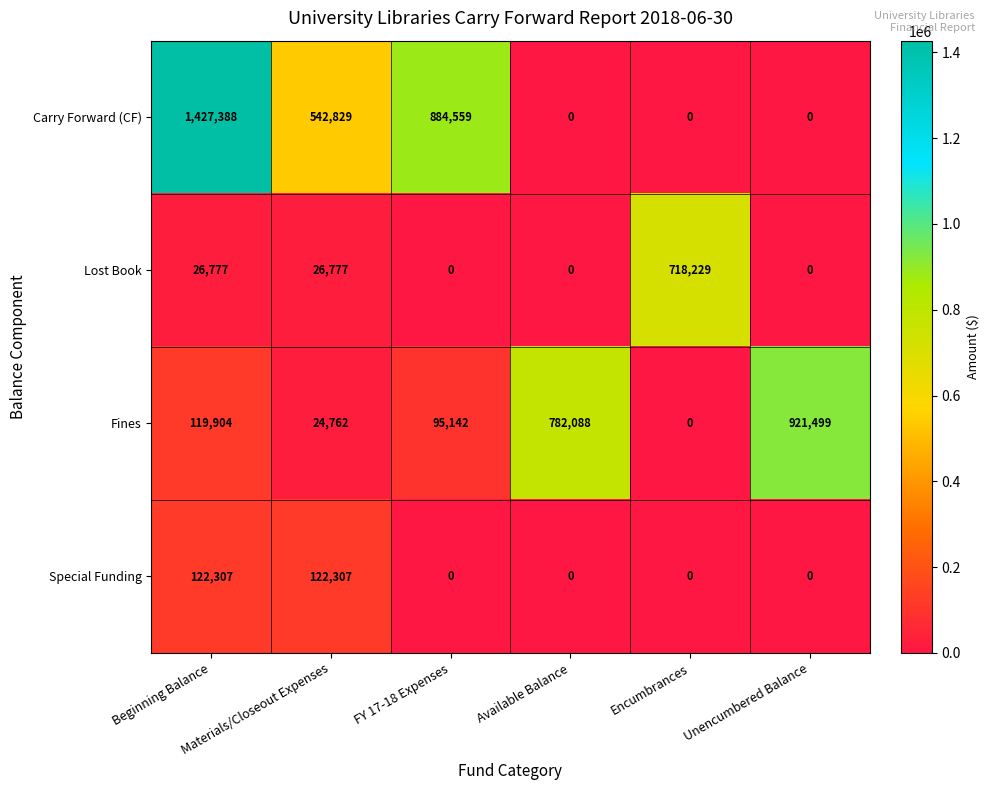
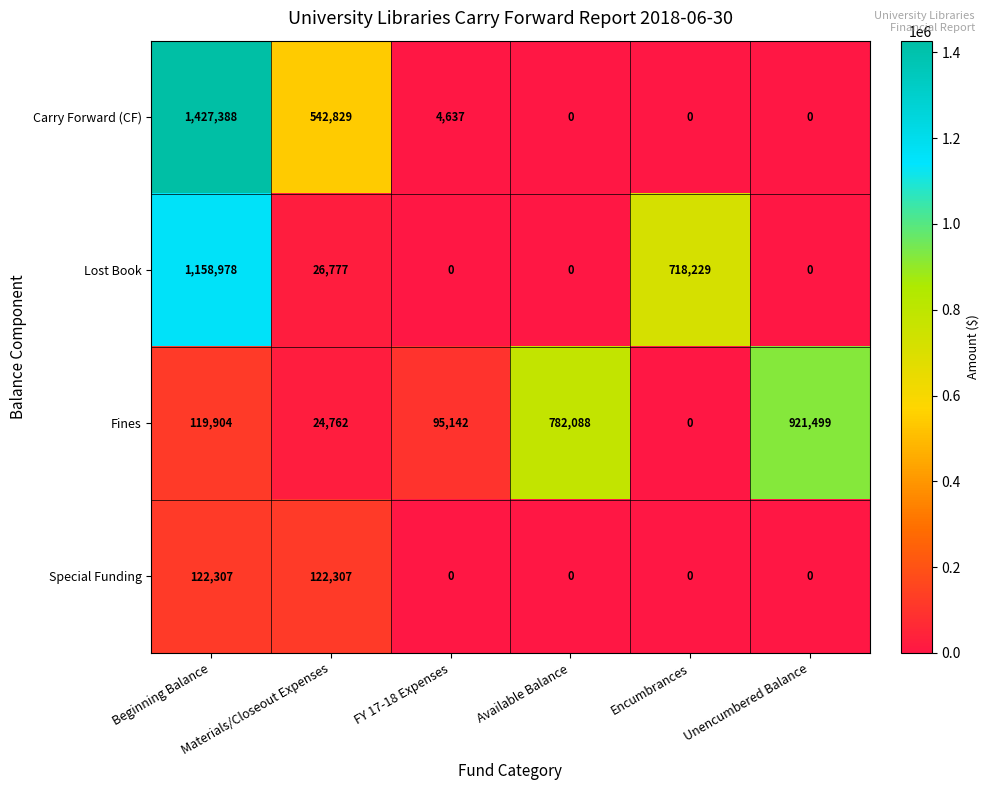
  {
    "Carry Forward (CF)": {
      "Beginning Balance": "1,427,388",
      "Materials/Closeout Expenses": "542,829",
-     "FY 17-18 Expenses": "884,559",
+     "FY 17-18 Expenses": "4,637",
      "Available Balance": "0",
      "Encumbrances": "0",
      "Unencumbered Balance": "0"
    },
    "Lost Book": {
-     "Beginning Balance": "26,777",
+     "Beginning Balance": "1,158,978",
      "Materials/Closeout Expenses": "26,777",
      "FY 17-18 Expenses": "0",
      "Available Balance": "0",
      "Encumbrances": "718,229",
      "Unencumbered Balance": "0"
    },
    "Fines": {
      "Beginning Balance": "119,904",
      "Materials/Closeout Expenses": "24,762",
      "FY 17-18 Expenses": "95,142",
      "Available Balance": "782,088",
      "Encumbrances": "0",
      "Unencumbered Balance": "921,499"
    },
    "Special Funding": {
      "Beginning Balance": "122,307",
      "Materials/Closeout Expenses": "122,307",
      "FY 17-18 Expenses": "0",
      "Available Balance": "0",
      "Encumbrances": "0",
      "Unencumbered Balance": "0"
    }
  }
